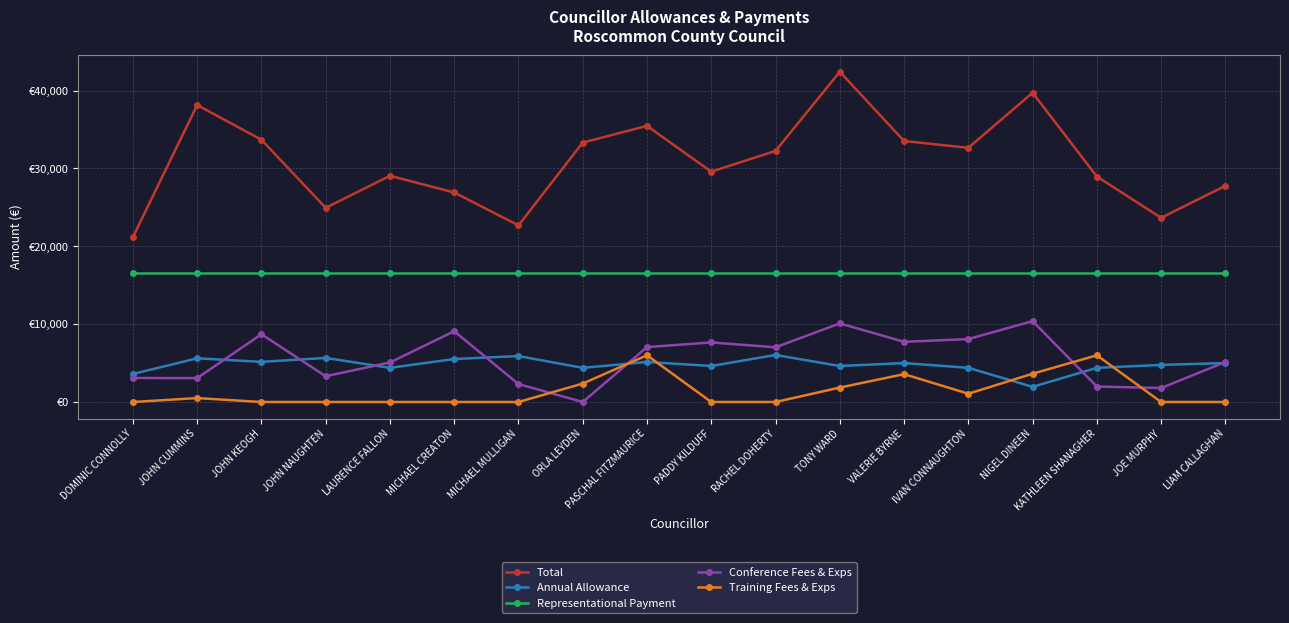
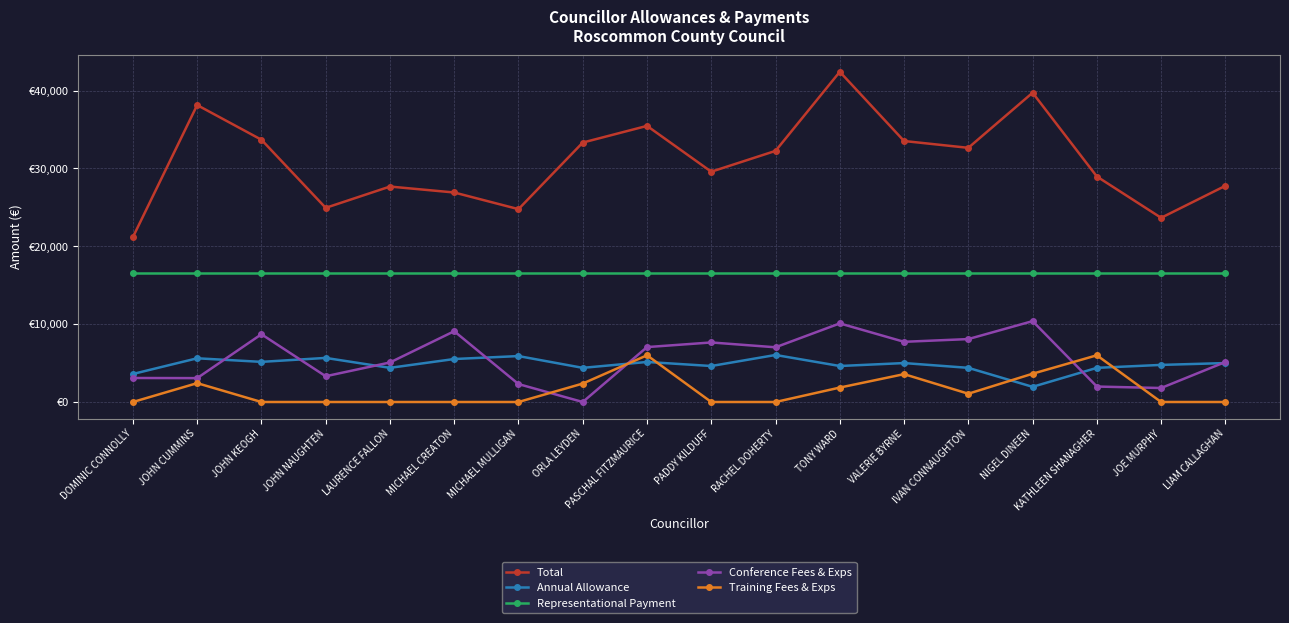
  {
    "Total": {
      "DOMINIC CONNOLLY": "€21,000",
      "JOHN CUMMINS": "€38,000",
      "JOHN KEOGH": "€34,000",
      "JOHN NAUGHTEN": "€25,000",
-     "LAURENCE FALLON": "€29,000",
+     "LAURENCE FALLON": "€28,000",
      "MICHAEL CREATON": "€27,000",
-     "MICHAEL MULLIGAN": "€23,000",
+     "MICHAEL MULLIGAN": "€25,000",
      "ORLA LEYDEN": "€33,000",
      "PASCHAL FITZMAURICE": "€35,000",
      "PADDY KILDUFF": "€30,000",
      "RACHEL DOHERTY": "€32,000",
      "TONY WARD": "€42,000",
      "VALERIE BYRNE": "€34,000",
      "IVAN CONNAUGHTON": "€33,000",
      "NIGEL DINEEN": "€40,000",
      "KATHLEEN SHANAGHER": "€29,000",
      "JOE MURPHY": "€24,000",
      "LIAM CALLAGHAN": "€28,000"
    },
    "Annual Allowance": {
      "DOMINIC CONNOLLY": "€4,000",
      "JOHN CUMMINS": "€6,000",
      "JOHN KEOGH": "€5,000",
      "JOHN NAUGHTEN": "€6,000",
      "LAURENCE FALLON": "€4,000",
      "MICHAEL CREATON": "€6,000",
      "MICHAEL MULLIGAN": "€6,000",
      "ORLA LEYDEN": "€4,000",
      "PASCHAL FITZMAURICE": "€5,000",
      "PADDY KILDUFF": "€5,000",
      "RACHEL DOHERTY": "€6,000",
      "TONY WARD": "€5,000",
      "VALERIE BYRNE": "€5,000",
      "IVAN CONNAUGHTON": "€4,000",
      "NIGEL DINEEN": "€2,000",
      "KATHLEEN SHANAGHER": "€4,000",
      "JOE MURPHY": "€5,000"
    },
    "Representational Payment": {
      "DOMINIC CONNOLLY": "€17,000",
      "JOHN CUMMINS": "€17,000",
      "JOHN KEOGH": "€17,000",
      "JOHN NAUGHTEN": "€17,000",
      "LAURENCE FALLON": "€17,000",
      "MICHAEL CREATON": "€17,000",
      "MICHAEL MULLIGAN": "€17,000",
      "ORLA LEYDEN": "€17,000",
      "PASCHAL FITZMAURICE": "€17,000",
      "PADDY KILDUFF": "€17,000",
      "RACHEL DOHERTY": "€17,000",
      "TONY WARD": "€17,000",
      "VALERIE BYRNE": "€17,000",
      "IVAN CONNAUGHTON": "€17,000",
      "NIGEL DINEEN": "€17,000",
      "KATHLEEN SHANAGHER": "€17,000",
      "JOE MURPHY": "€17,000",
      "LIAM CALLAGHAN": "€17,000"
    },
    "Conference Fees & Exps": {
      "DOMINIC CONNOLLY": "€3,000",
      "JOHN CUMMINS": "€3,000",
      "JOHN KEOGH": "€9,000",
      "JOHN NAUGHTEN": "€3,000",
      "LAURENCE FALLON": "€5,000",
      "MICHAEL CREATON": "€9,000",
      "MICHAEL MULLIGAN": "€2,000",
      "ORLA LEYDEN": "€0",
      "PASCHAL FITZMAURICE": "€7,000",
      "PADDY KILDUFF": "€8,000",
      "RACHEL DOHERTY": "€7,000",
      "TONY WARD": "€10,000",
      "VALERIE BYRNE": "€8,000",
      "IVAN CONNAUGHTON": "€8,000",
      "NIGEL DINEEN": "€10,000",
      "KATHLEEN SHANAGHER": "€2,000",
      "JOE MURPHY": "€2,000"
    },
    "Training Fees & Exps": {
      "DOMINIC CONNOLLY": "€0",
-     "JOHN CUMMINS": "€1,000",
+     "JOHN CUMMINS": "€2,000",
      "JOHN KEOGH": "€0",
      "JOHN NAUGHTEN": "€0",
      "LAURENCE FALLON": "€0",
      "MICHAEL CREATON": "€0",
      "MICHAEL MULLIGAN": "€0",
      "ORLA LEYDEN": "€2,000",
      "PASCHAL FITZMAURICE": "€6,000",
      "PADDY KILDUFF": "€0",
      "RACHEL DOHERTY": "€0",
      "TONY WARD": "€2,000",
      "VALERIE BYRNE": "€4,000",
      "IVAN CONNAUGHTON": "€1,000",
      "NIGEL DINEEN": "€4,000",
      "KATHLEEN SHANAGHER": "€6,000",
      "JOE MURPHY": "€0",
      "LIAM CALLAGHAN": "€0"
    }
  }
